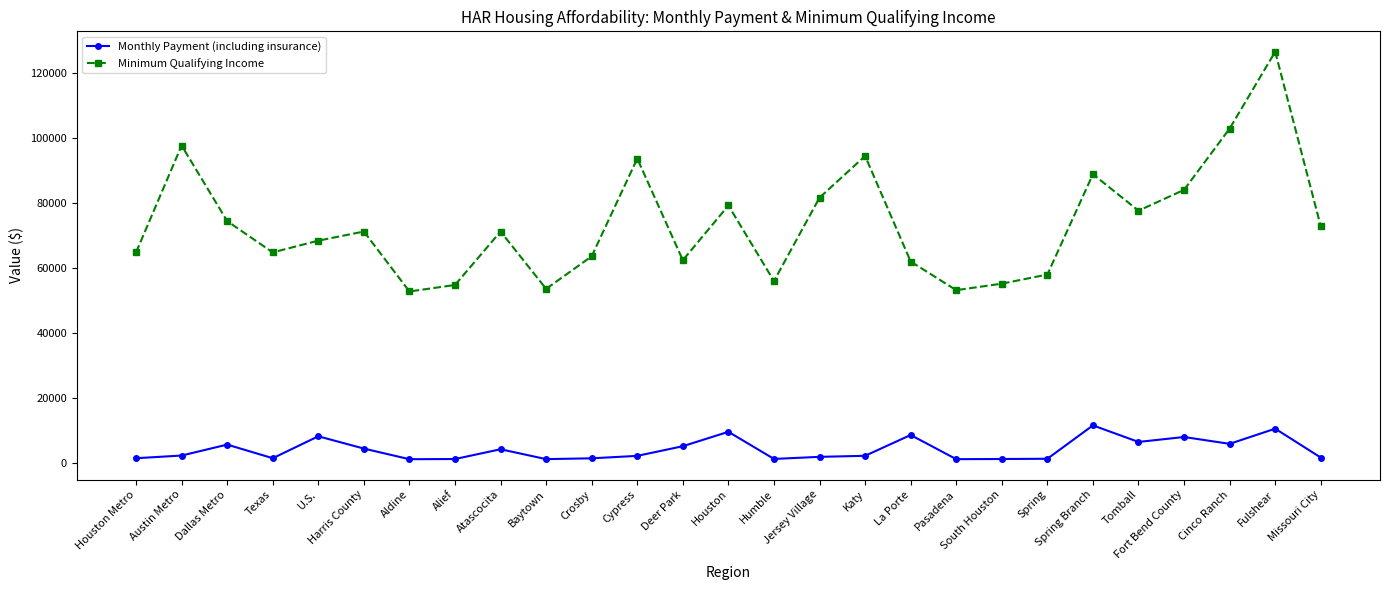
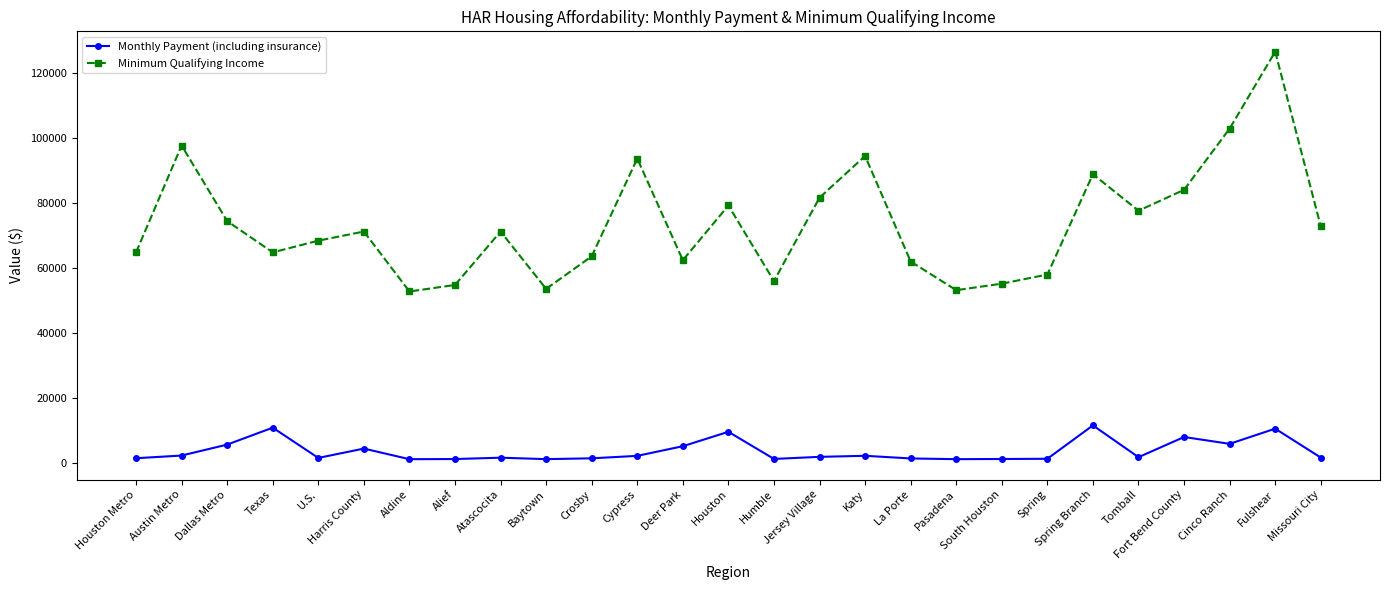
  {
    "Monthly Payment (including insurance)": {
      "Houston Metro": 2000,
      "Austin Metro": 2000,
      "Dallas Metro": 6000,
-     "Texas": 2000,
-     "U.S.": 8000,
+     "Texas": 11000,
+     "U.S.": 2000,
      "Harris County": 5000,
      "Aldine": 1000,
      "Alief": 1000,
-     "Atascocita": 4000,
+     "Atascocita": 2000,
      "Baytown": 1000,
      "Crosby": 2000,
      "Cypress": 2000,
      "Deer Park": 5000,
      "Houston": 10000,
      "Humble": 1000,
      "Jersey Village": 2000,
      "Katy": 2000,
-     "La Porte": 9000,
+     "La Porte": 2000,
      "Pasadena": 1000,
      "South Houston": 1000,
      "Spring": 1000,
      "Spring Branch": 12000,
-     "Tomball": 7000,
+     "Tomball": 2000,
      "Fort Bend County": 8000,
      "Cinco Ranch": 6000,
      "Fulshear": 11000,
      "Missouri City": 2000
    },
    "Minimum Qualifying Income": {
      "Houston Metro": 65000,
      "Austin Metro": 98000,
      "Dallas Metro": 74000,
      "Texas": 65000,
      "U.S.": 68000,
      "Harris County": 71000,
      "Aldine": 53000,
      "Alief": 55000,
      "Atascocita": 71000,
      "Baytown": 54000,
      "Crosby": 64000,
      "Cypress": 94000,
      "Deer Park": 62000,
      "Houston": 79000,
      "Humble": 56000,
      "Jersey Village": 82000,
      "Katy": 94000,
      "La Porte": 62000,
      "Pasadena": 53000,
      "South Houston": 55000,
      "Spring": 58000,
      "Spring Branch": 89000,
      "Tomball": 78000,
      "Fort Bend County": 84000,
      "Cinco Ranch": 103000,
      "Fulshear": 126000,
      "Missouri City": 73000
    }
  }
